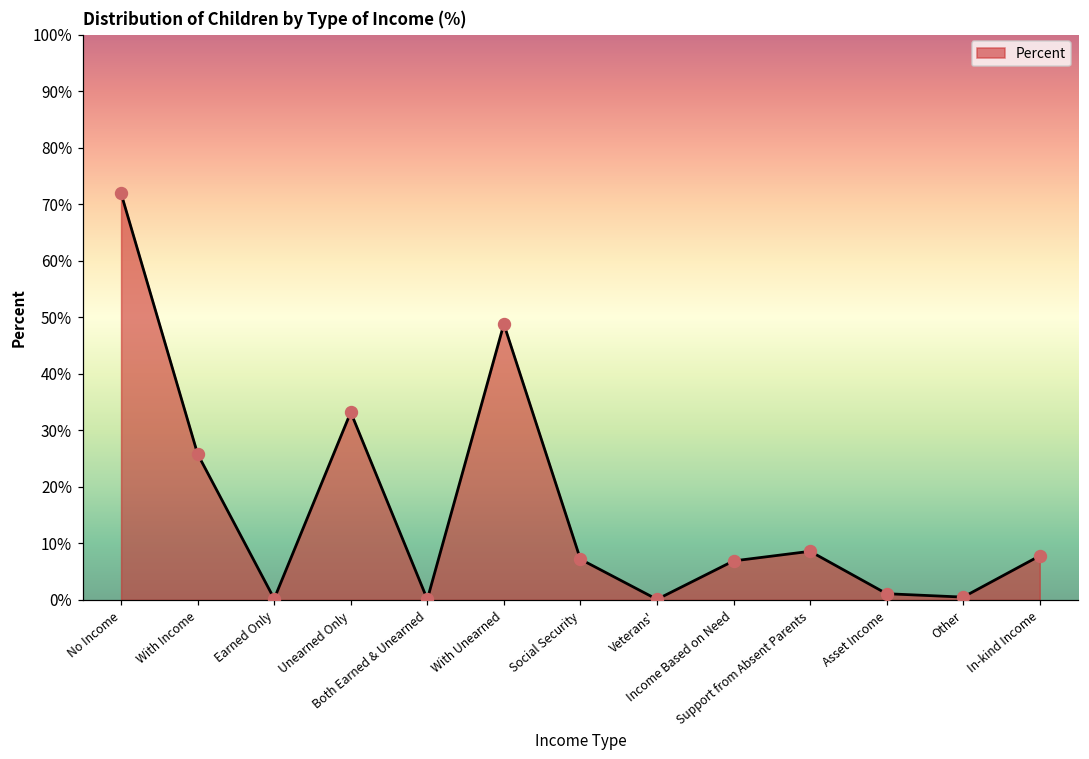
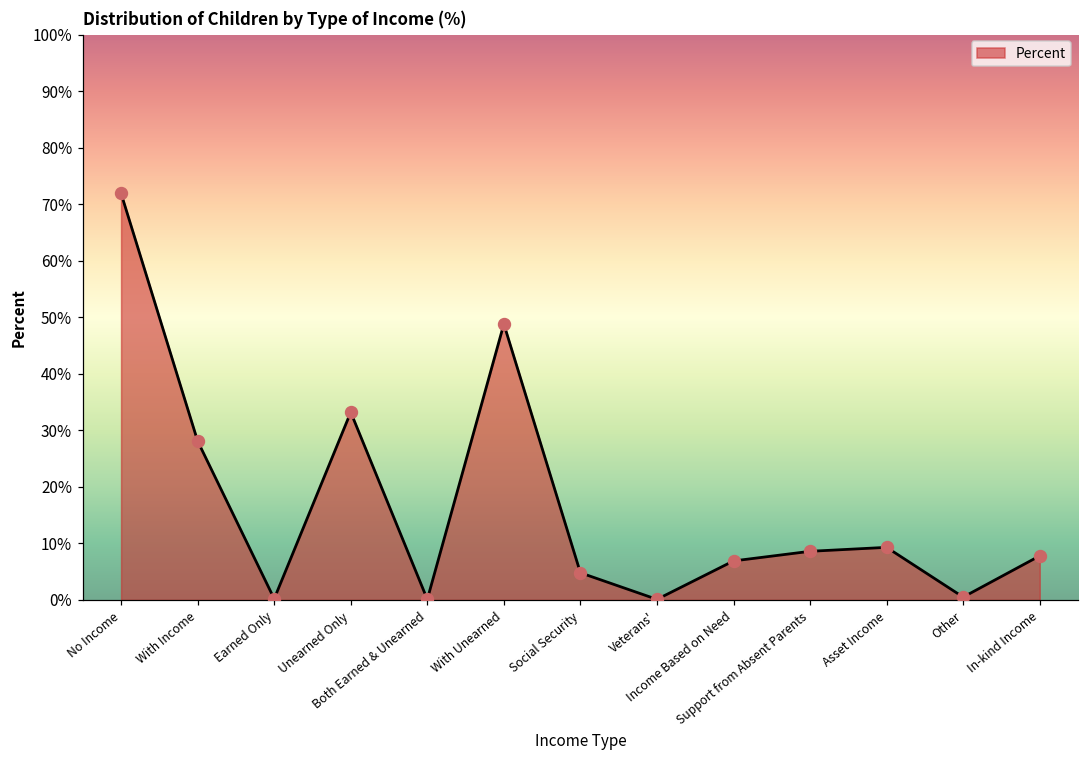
  {
    "No Income": "72%",
-   "With Income": "26%",
+   "With Income": "28%",
    "Earned Only": "0%",
    "Unearned Only": "33%",
    "Both Earned & Unearned": "0%",
    "With Unearned": "49%",
-   "Social Security": "7%",
+   "Social Security": "5%",
    "Veterans'": "0%",
    "Income Based on Need": "7%",
    "Support from Absent Parents": "9%",
-   "Asset Income": "1%",
+   "Asset Income": "9%",
    "Other": "1%",
    "In-kind Income": "8%"
  }
